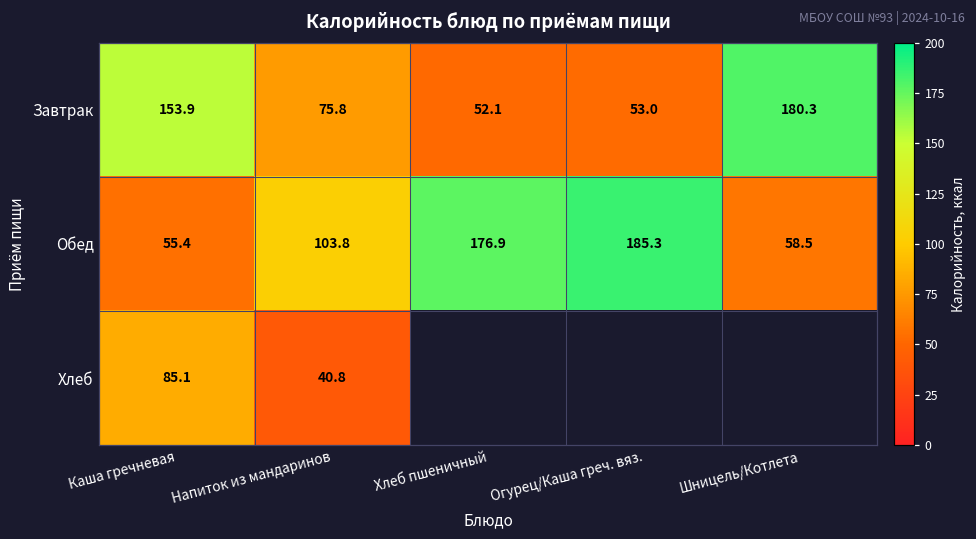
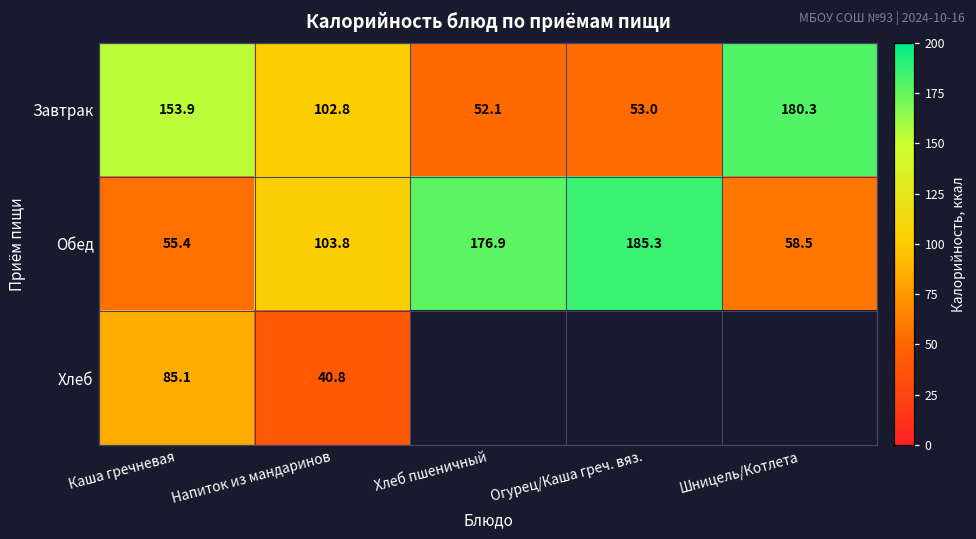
  {
    "Завтрак": {
      "Каша гречневая": 153.9,
-     "Напиток из мандаринов": 75.8,
+     "Напиток из мандаринов": 102.8,
      "Хлеб пшеничный": 52.1,
      "Огурец/Каша греч. вяз.": 53.0,
      "Шницель/Котлета": 180.3
    },
    "Обед": {
      "Каша гречневая": 55.4,
      "Напиток из мандаринов": 103.8,
      "Хлеб пшеничный": 176.9,
      "Огурец/Каша греч. вяз.": 185.3,
      "Шницель/Котлета": 58.5
    },
    "Хлеб": {
      "Каша гречневая": 85.1,
      "Напиток из мандаринов": 40.8
    }
  }
